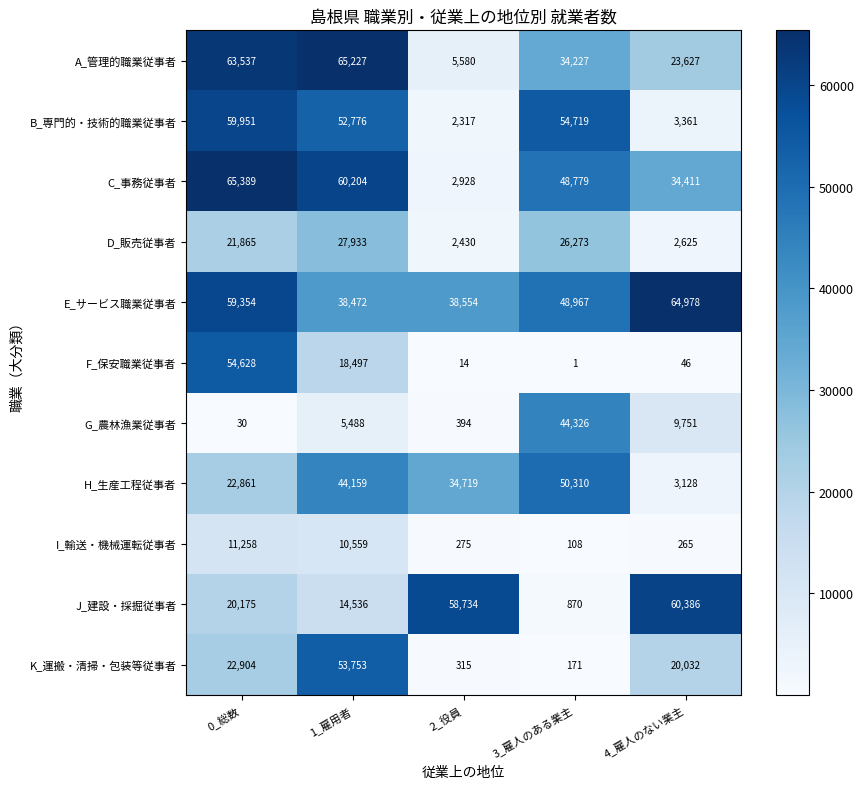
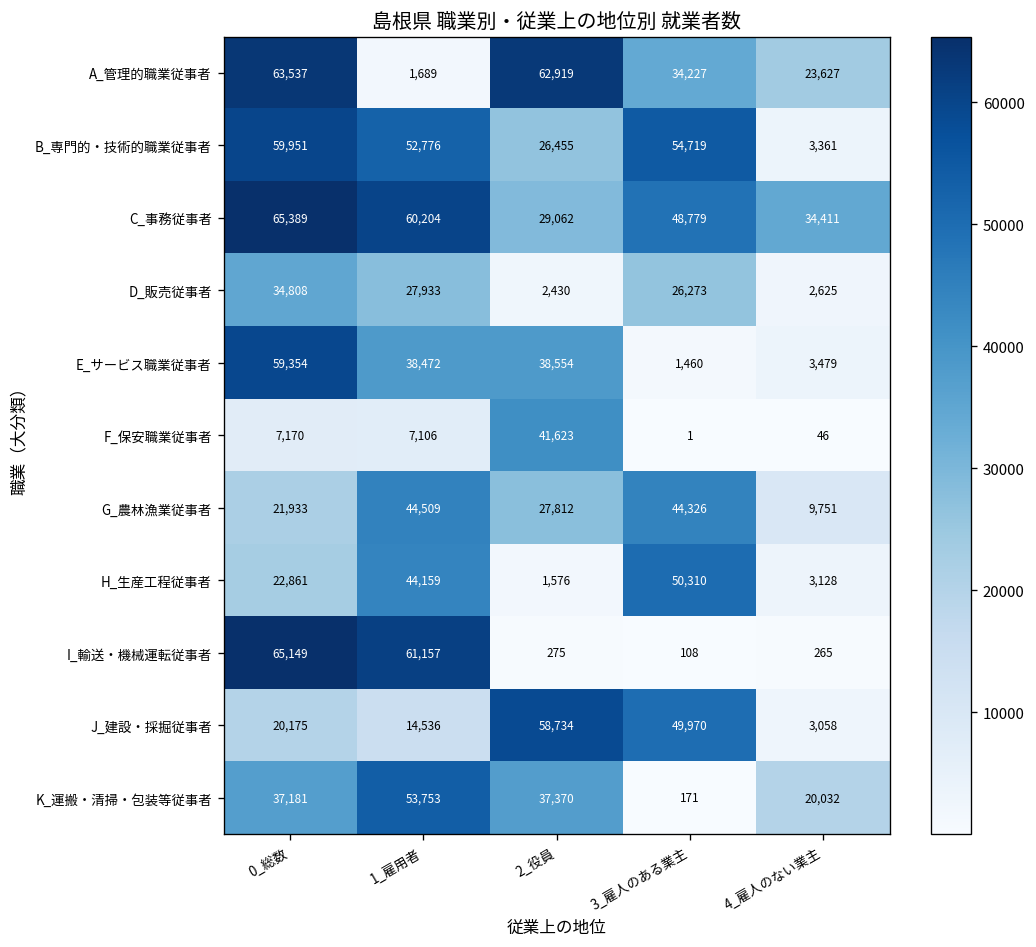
  {
    "A_管理的職業従事者": {
      "0_総数": "63,537",
-     "1_雇用者": "65,227",
-     "2_役員": "5,580",
+     "1_雇用者": "1,689",
+     "2_役員": "62,919",
      "3_雇人のある業主": "34,227",
      "4_雇人のない業主": "23,627"
    },
    "B_専門的・技術的職業従事者": {
      "0_総数": "59,951",
      "1_雇用者": "52,776",
-     "2_役員": "2,317",
+     "2_役員": "26,455",
      "3_雇人のある業主": "54,719",
      "4_雇人のない業主": "3,361"
    },
    "C_事務従事者": {
      "0_総数": "65,389",
      "1_雇用者": "60,204",
-     "2_役員": "2,928",
+     "2_役員": "29,062",
      "3_雇人のある業主": "48,779",
      "4_雇人のない業主": "34,411"
    },
    "D_販売従事者": {
-     "0_総数": "21,865",
+     "0_総数": "34,808",
      "1_雇用者": "27,933",
      "2_役員": "2,430",
      "3_雇人のある業主": "26,273",
      "4_雇人のない業主": "2,625"
    },
    "E_サービス職業従事者": {
      "0_総数": "59,354",
      "1_雇用者": "38,472",
      "2_役員": "38,554",
-     "3_雇人のある業主": "48,967",
-     "4_雇人のない業主": "64,978"
+     "3_雇人のある業主": "1,460",
+     "4_雇人のない業主": "3,479"
    },
    "F_保安職業従事者": {
-     "0_総数": "54,628",
-     "1_雇用者": "18,497",
-     "2_役員": "14",
+     "0_総数": "7,170",
+     "1_雇用者": "7,106",
+     "2_役員": "41,623",
      "3_雇人のある業主": "1",
      "4_雇人のない業主": "46"
    },
    "G_農林漁業従事者": {
-     "0_総数": "30",
-     "1_雇用者": "5,488",
-     "2_役員": "394",
+     "0_総数": "21,933",
+     "1_雇用者": "44,509",
+     "2_役員": "27,812",
      "3_雇人のある業主": "44,326",
      "4_雇人のない業主": "9,751"
    },
    "H_生産工程従事者": {
      "0_総数": "22,861",
      "1_雇用者": "44,159",
-     "2_役員": "34,719",
+     "2_役員": "1,576",
      "3_雇人のある業主": "50,310",
      "4_雇人のない業主": "3,128"
    },
    "I_輸送・機械運転従事者": {
-     "0_総数": "11,258",
-     "1_雇用者": "10,559",
+     "0_総数": "65,149",
+     "1_雇用者": "61,157",
      "2_役員": "275",
      "3_雇人のある業主": "108",
      "4_雇人のない業主": "265"
    },
    "J_建設・採掘従事者": {
      "0_総数": "20,175",
      "1_雇用者": "14,536",
      "2_役員": "58,734",
-     "3_雇人のある業主": "870",
-     "4_雇人のない業主": "60,386"
+     "3_雇人のある業主": "49,970",
+     "4_雇人のない業主": "3,058"
    },
    "K_運搬・清掃・包装等従事者": {
-     "0_総数": "22,904",
+     "0_総数": "37,181",
      "1_雇用者": "53,753",
-     "2_役員": "315",
+     "2_役員": "37,370",
      "3_雇人のある業主": "171",
      "4_雇人のない業主": "20,032"
    }
  }
